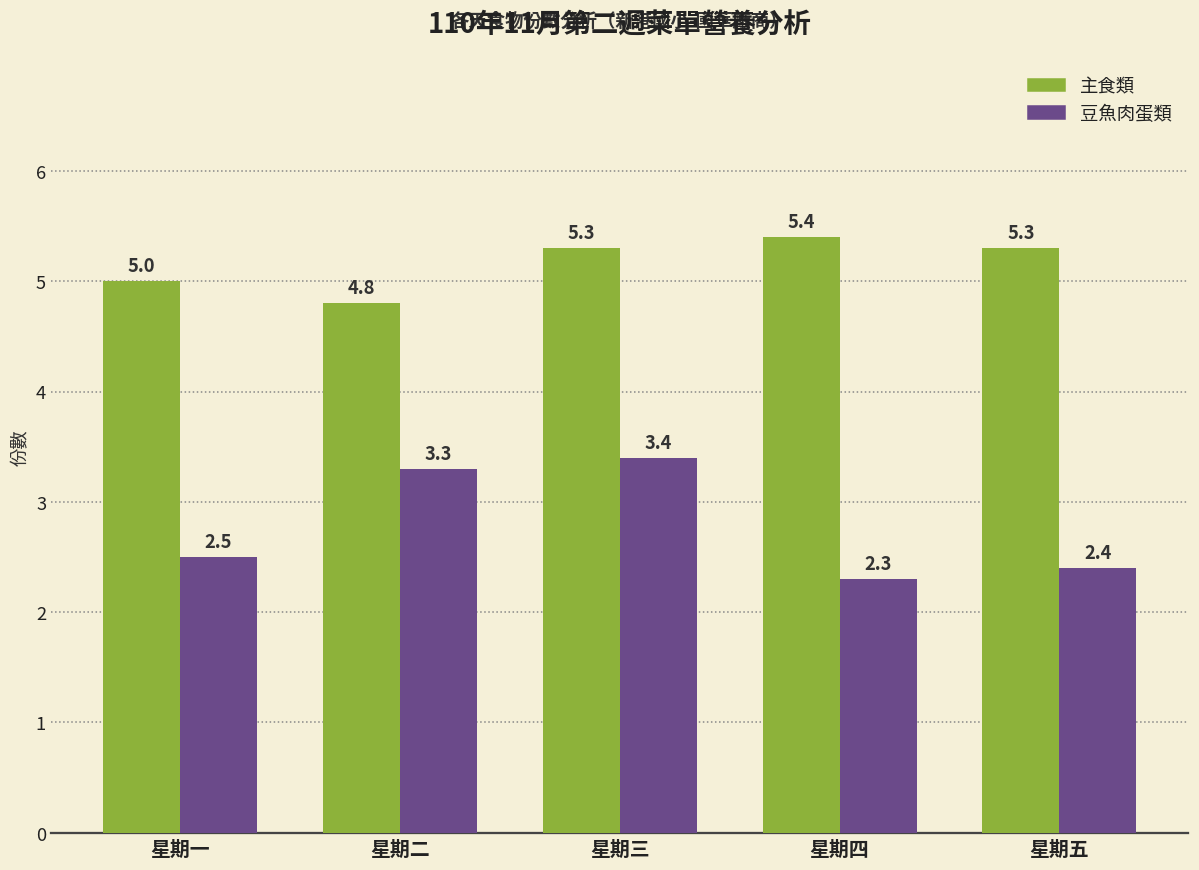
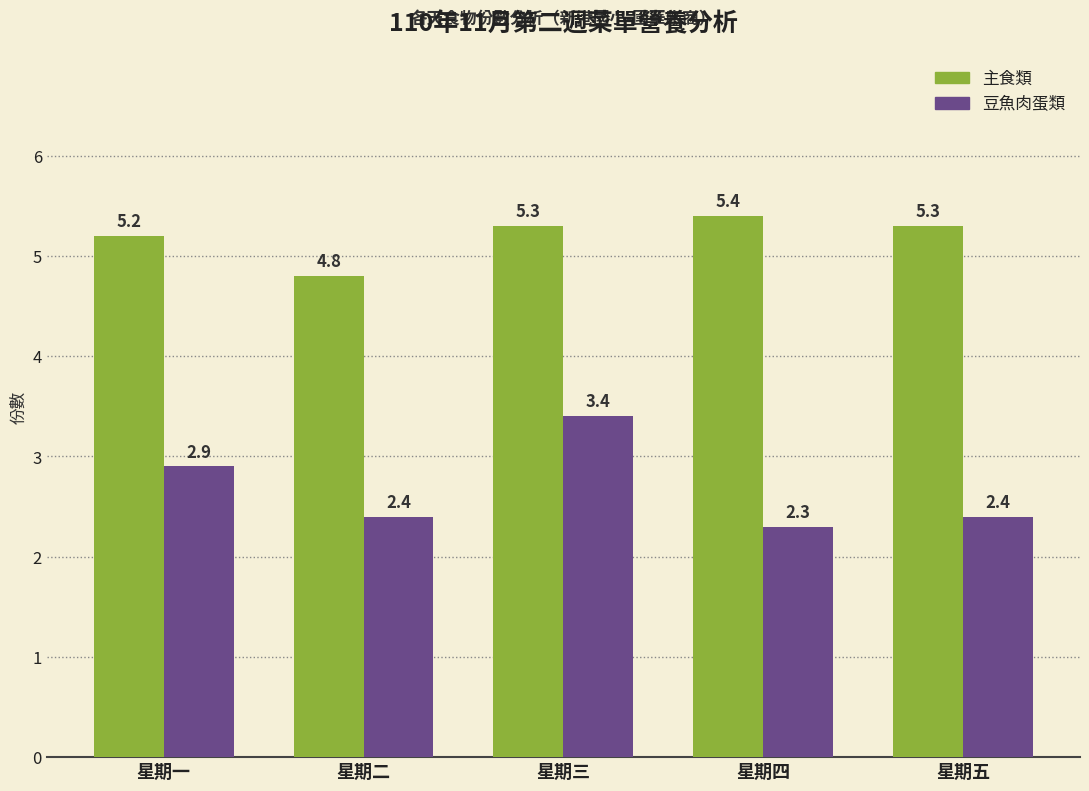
  {
    "主食類": {
-     "星期一": 5.0,
+     "星期一": 5.2,
      "星期二": 4.8,
      "星期三": 5.3,
      "星期四": 5.4,
      "星期五": 5.3
    },
    "豆魚肉蛋類": {
-     "星期一": 2.5,
-     "星期二": 3.3,
+     "星期一": 2.9,
+     "星期二": 2.4,
      "星期三": 3.4,
      "星期四": 2.3,
      "星期五": 2.4
    }
  }
